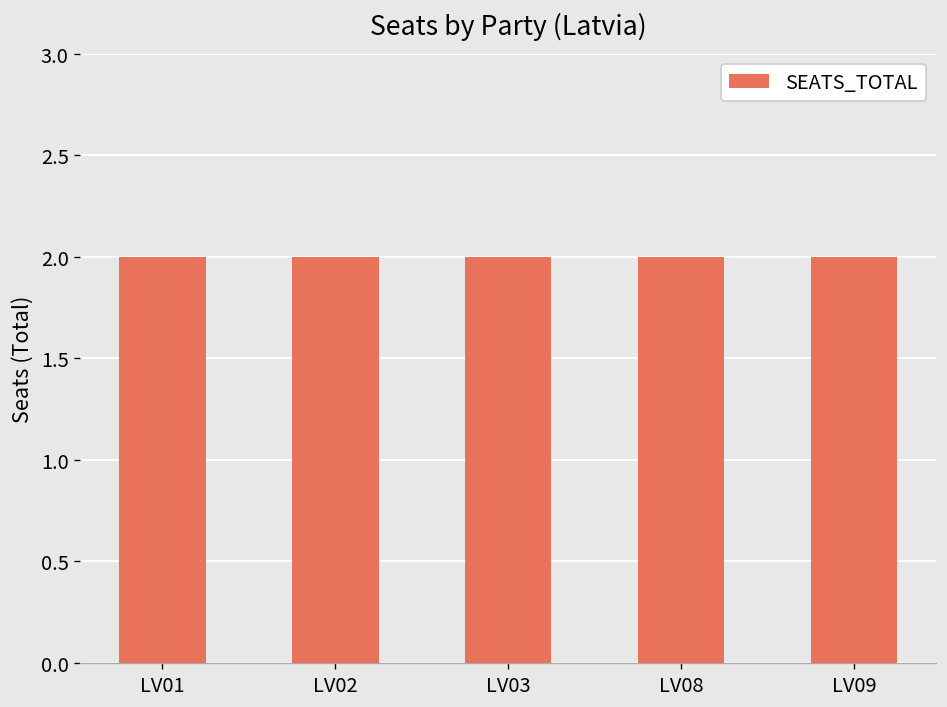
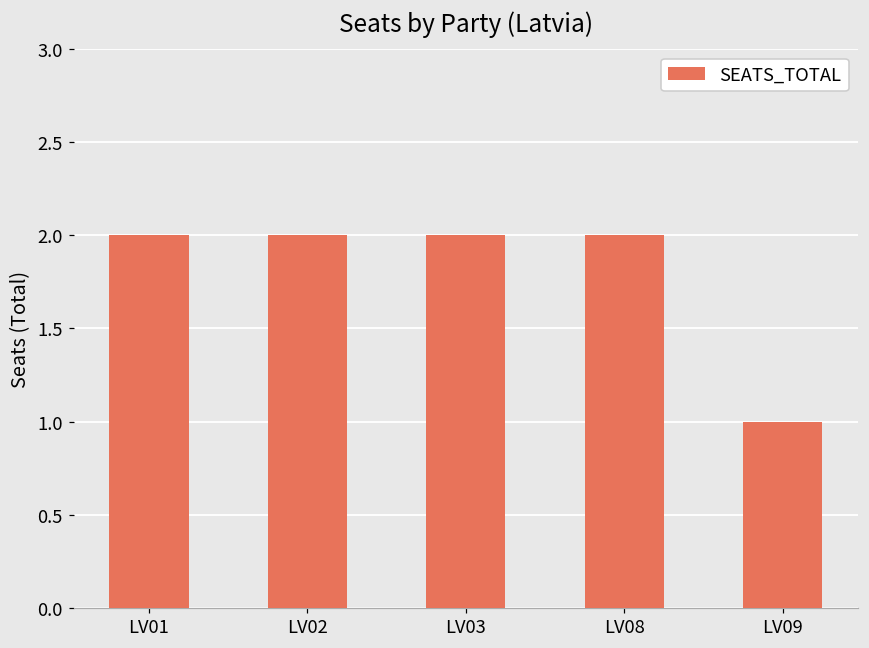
  {
    "LV01": 2,
    "LV02": 2,
    "LV03": 2,
    "LV08": 2,
-   "LV09": 2
+   "LV09": 1
  }
